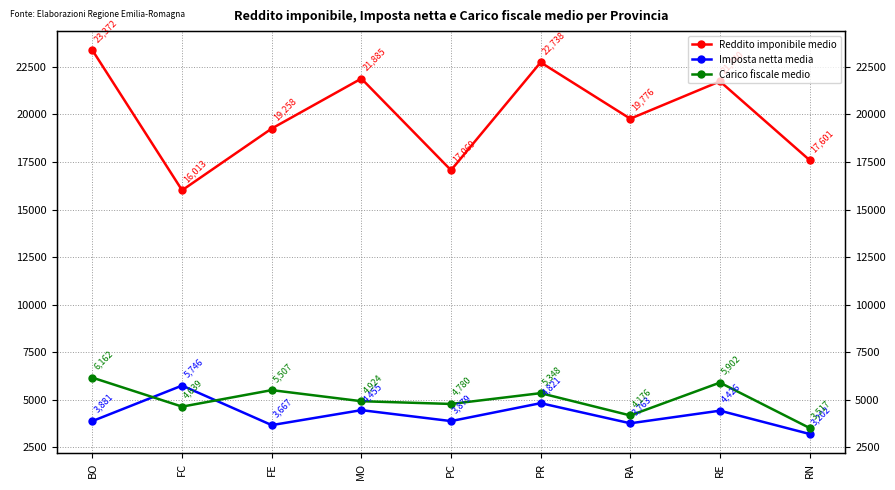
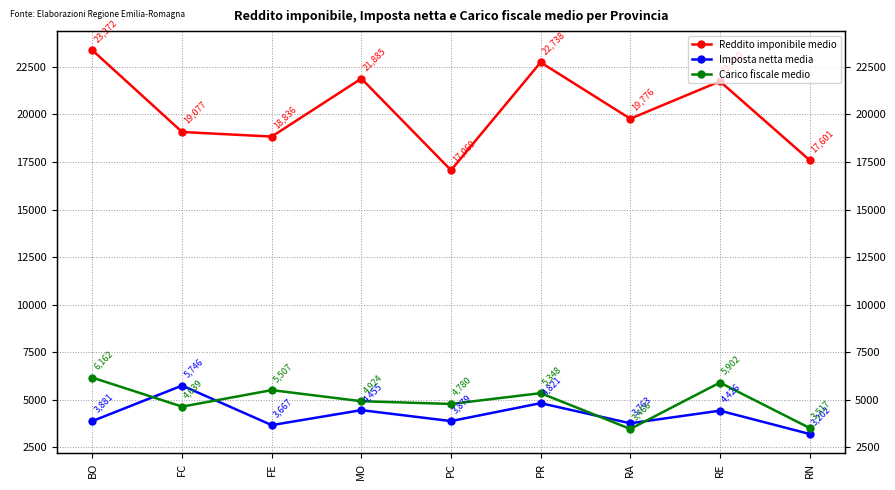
  {
    "Reddito imponibile medio": {
      "BO": "23,372",
-     "FC": "16,013",
-     "FE": "19,258",
+     "FC": "19,077",
+     "FE": "18,836",
      "MO": "21,885",
      "PC": "17,069",
      "PR": "22,738",
      "RA": "19,776",
      "RN": "17,601"
    },
    "Imposta netta media": {
      "BO": "3,881",
      "FC": "5,746",
      "FE": "3,667"
    },
    "Carico fiscale medio": {
      "BO": "6,162",
      "FE": "5,507",
-     "RA": "4,176",
+     "RA": "3,466",
      "RE": "5,902"
    }
  }
